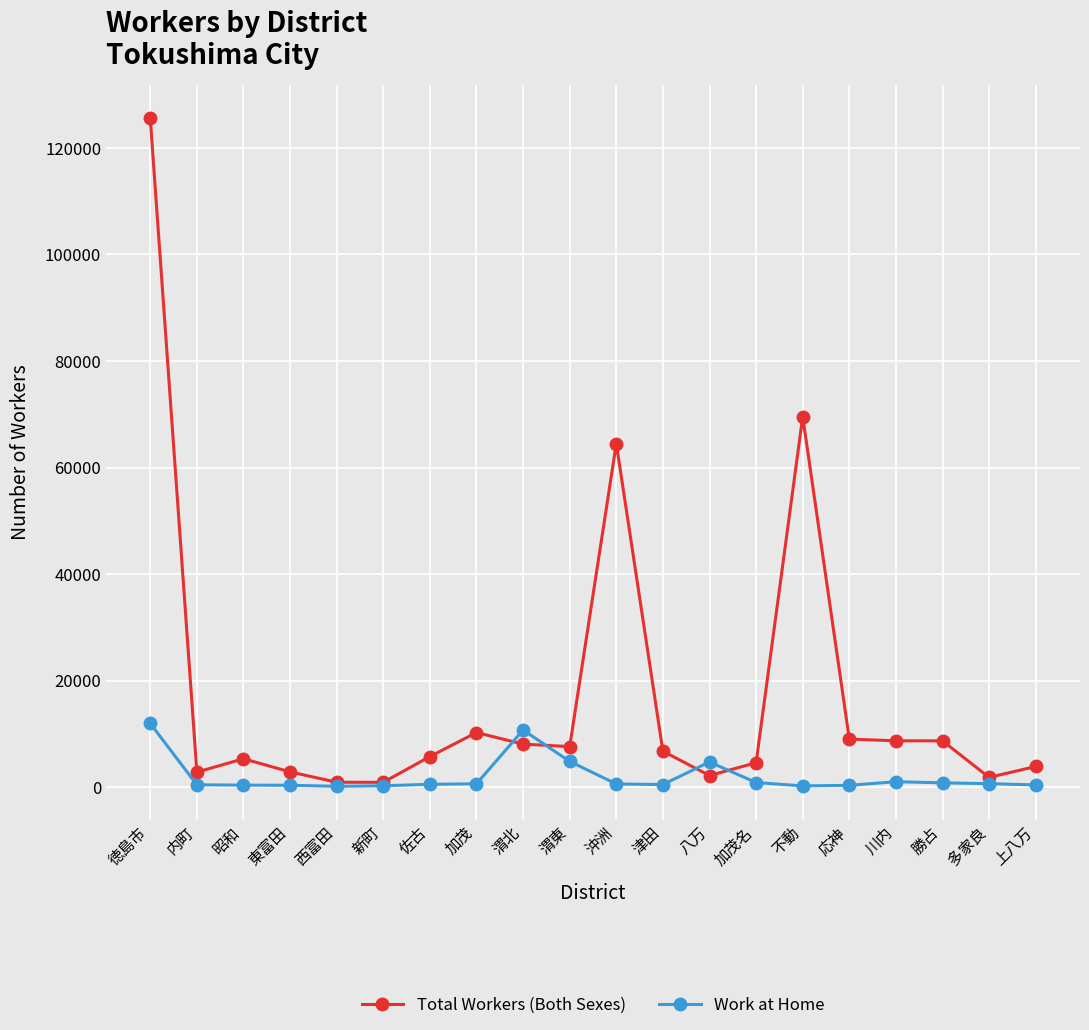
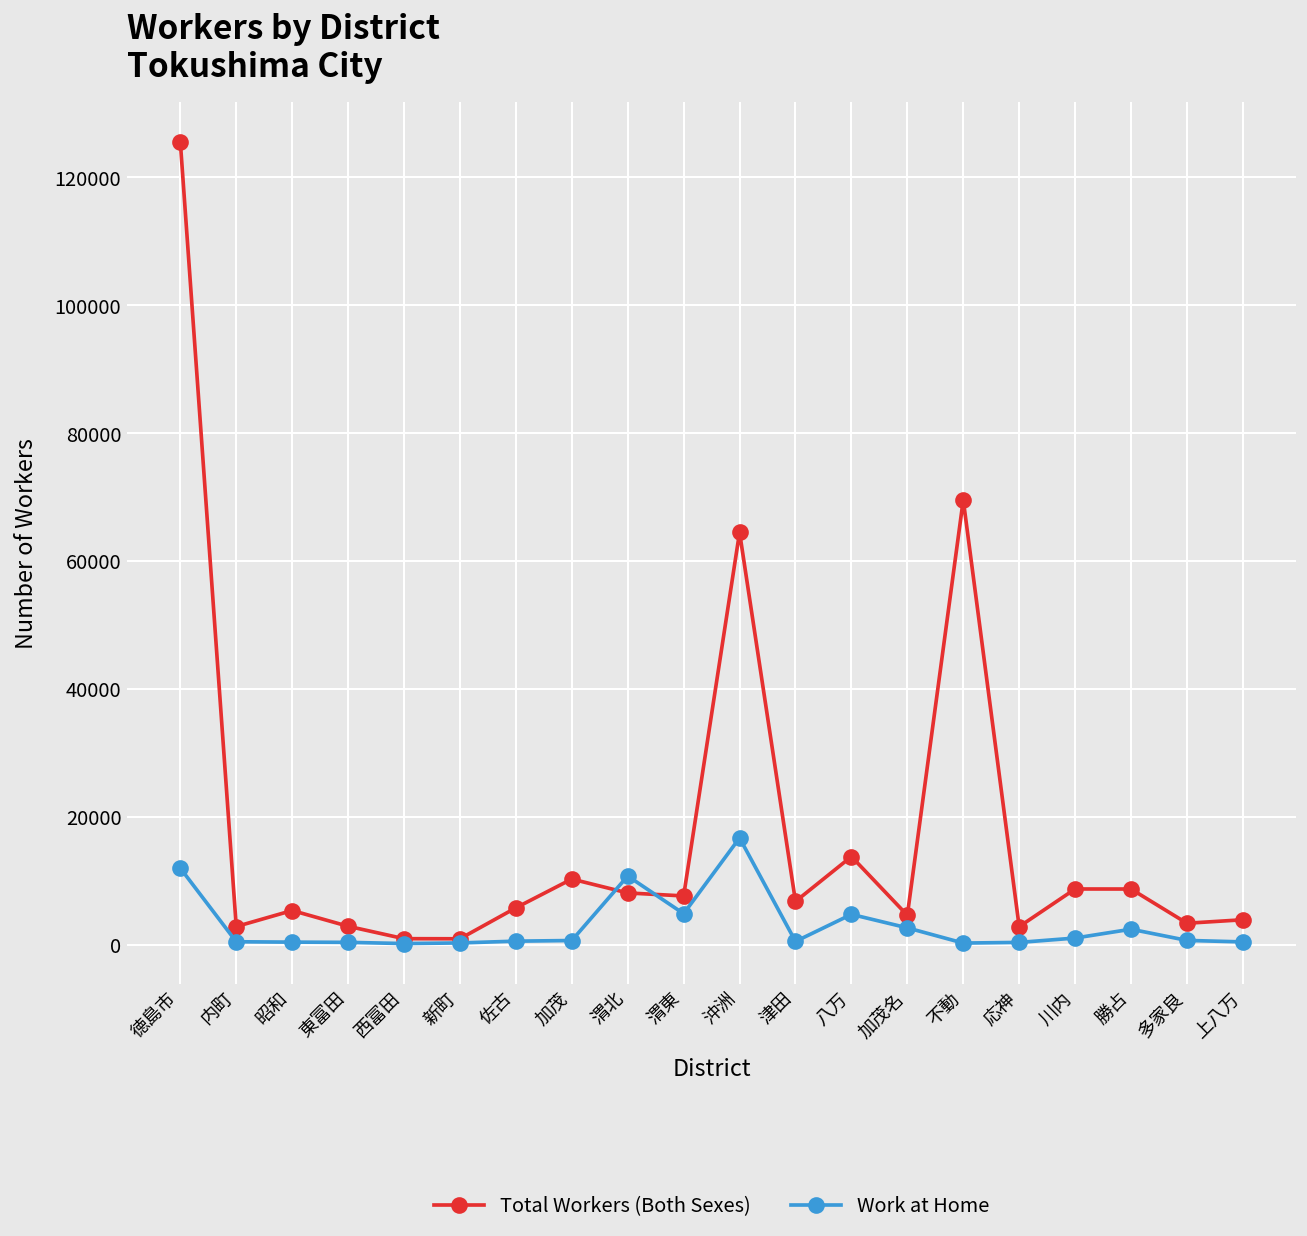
  {
    "Total Workers (Both Sexes)": {
      "徳島市": 126000,
      "内町": 3000,
      "昭和": 5000,
      "東富田": 3000,
      "西富田": 1000,
      "新町": 1000,
      "佐古": 6000,
      "加茂": 10000,
      "渭北": 8000,
      "渭東": 8000,
      "沖洲": 64000,
      "津田": 7000,
-     "八万": 2000,
+     "八万": 14000,
      "加茂名": 5000,
      "不動": 70000,
-     "応神": 9000,
+     "応神": 3000,
      "川内": 9000,
      "勝占": 9000,
-     "多家良": 2000,
+     "多家良": 3000,
      "上八万": 4000
    },
    "Work at Home": {
      "徳島市": 12000,
      "内町": 0,
      "昭和": 0,
      "東富田": 0,
      "西富田": 0,
      "新町": 0,
      "佐古": 1000,
      "加茂": 1000,
      "渭北": 11000,
      "渭東": 5000,
-     "沖洲": 1000,
+     "沖洲": 17000,
      "津田": 0,
      "八万": 5000,
-     "加茂名": 1000,
+     "加茂名": 3000,
      "不動": 0,
      "応神": 0,
      "川内": 1000,
-     "勝占": 1000,
+     "勝占": 2000,
      "多家良": 1000,
      "上八万": 0
    }
  }
